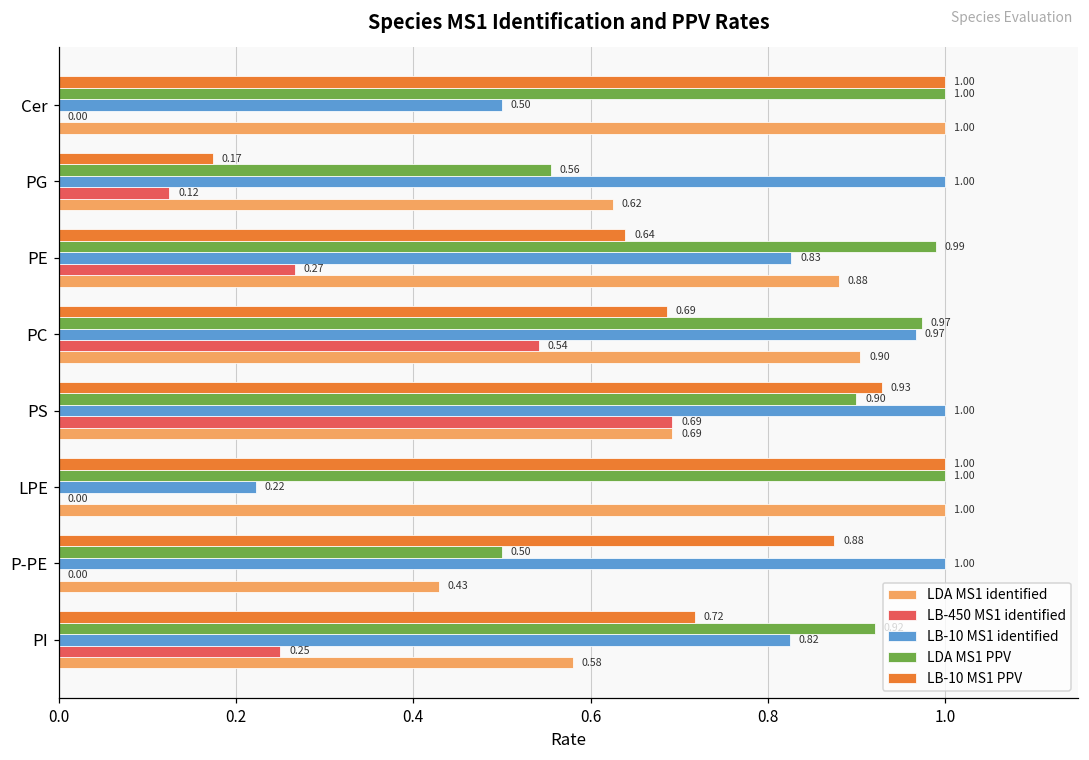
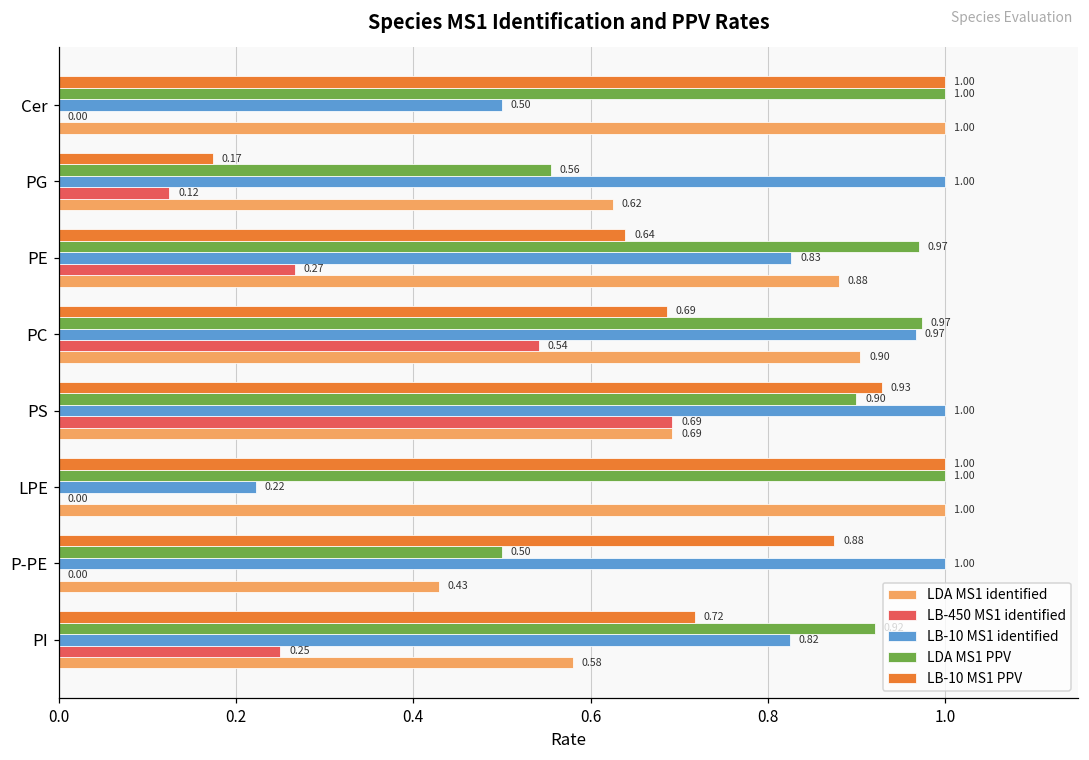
  {
    "LDA MS1 identified": {
      "Cer": 1.00,
      "PG": 0.62,
      "PE": 0.88,
      "PC": 0.90,
      "PS": 0.69,
      "LPE": 1.00,
      "P-PE": 0.43,
      "PI": 0.58
    },
    "LB-10 MS1 identified": {
      "Cer": 0.50,
      "PG": 1.00,
      "PE": 0.83,
      "PS": 1.00,
      "LPE": 0.22,
      "P-PE": 1.00,
      "PI": 0.82
    },
    "LDA MS1 PPV": {
      "Cer": 1.00,
      "PG": 0.56,
-     "PE": 0.99,
+     "PE": 0.97,
      "PC": 0.97,
      "PS": 0.90,
      "LPE": 1.00,
      "P-PE": 0.50
    }
  }
